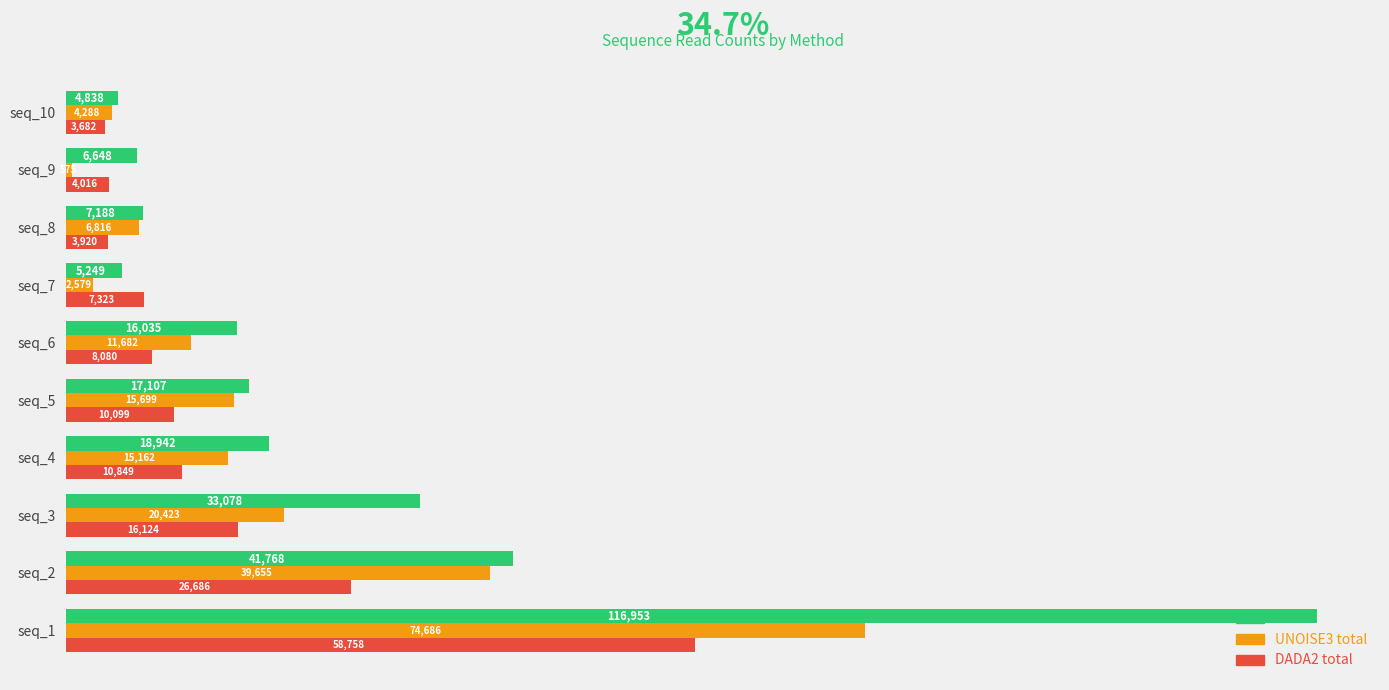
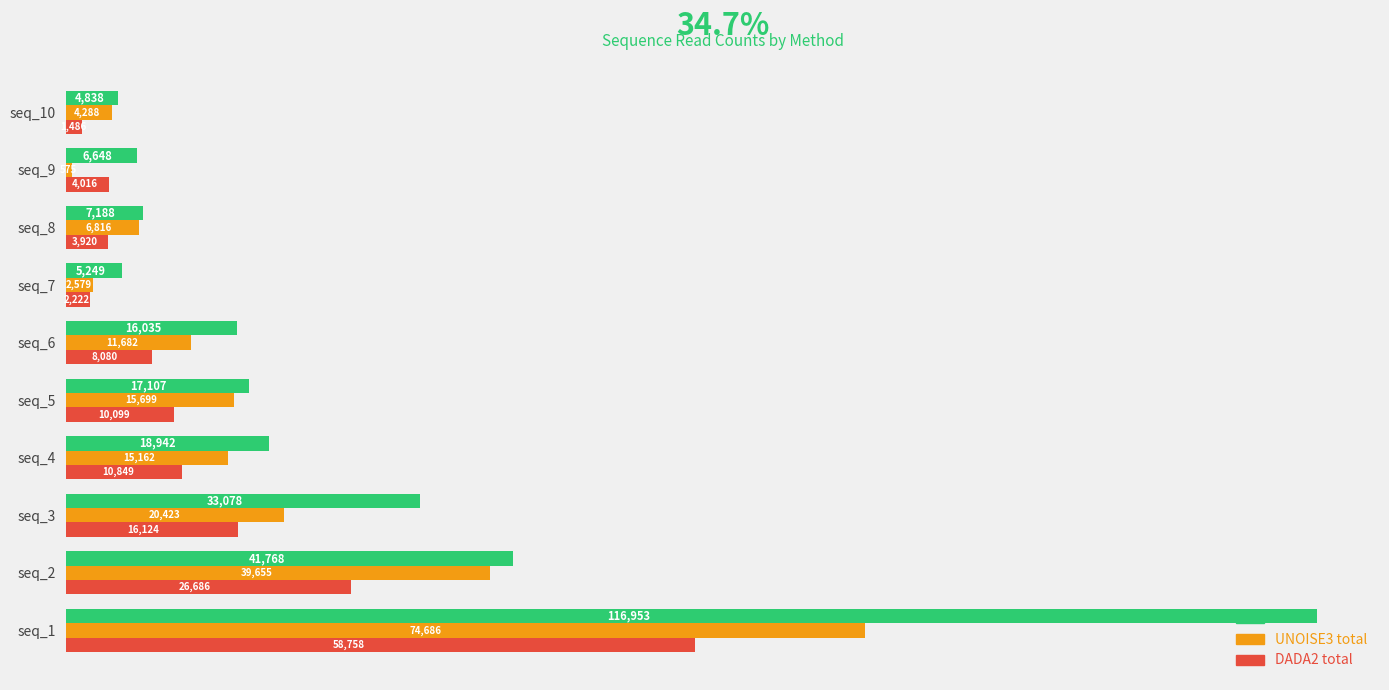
  {
    "UNOISE3 total": {
      "seq_10": "4,288",
      "seq_8": "6,816",
      "seq_7": "2,579",
      "seq_6": "11,682",
      "seq_5": "15,699",
      "seq_4": "15,162",
      "seq_3": "20,423",
      "seq_2": "39,655",
      "seq_1": "74,686"
    },
    "DADA2 total": {
-     "seq_10": "3,682",
+     "seq_10": "1,486",
      "seq_9": "4,016",
      "seq_8": "3,920",
-     "seq_7": "7,323",
+     "seq_7": "2,222",
      "seq_6": "8,080",
      "seq_5": "10,099",
      "seq_4": "10,849",
      "seq_3": "16,124",
      "seq_2": "26,686",
      "seq_1": "58,758"
    }
  }
